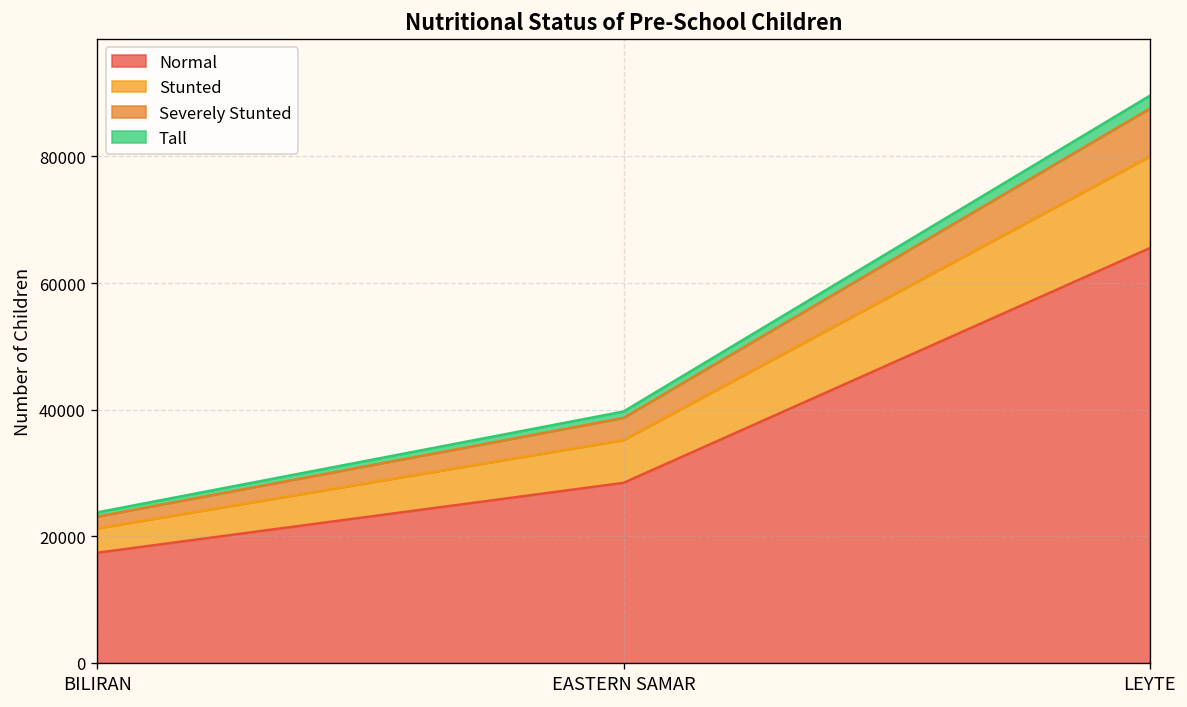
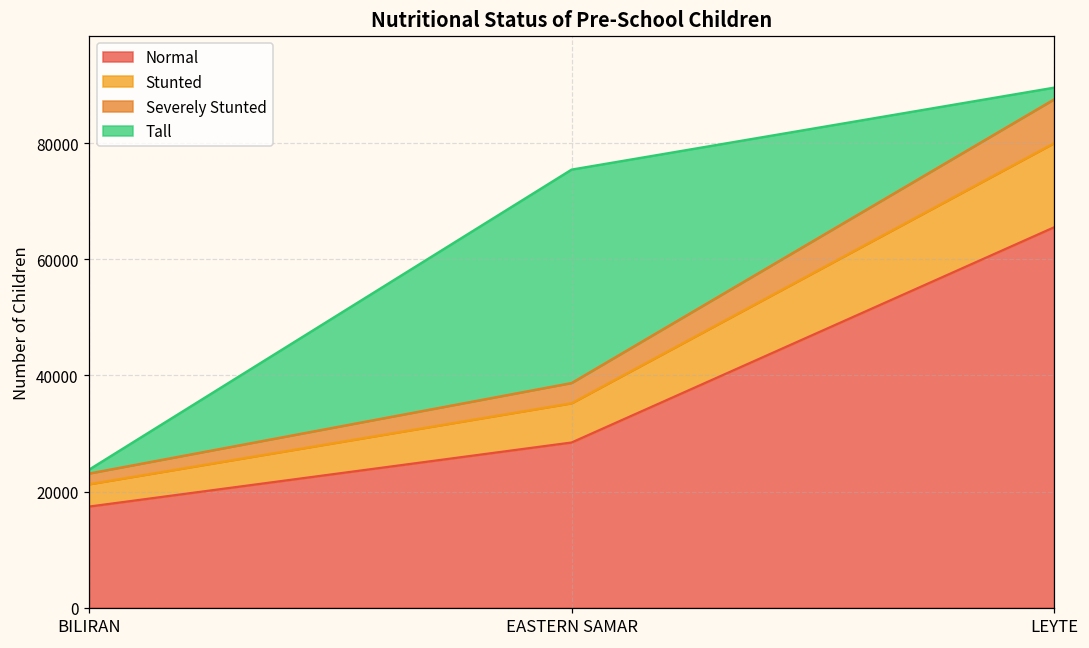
  {
    "Tall": {
      "BILIRAN": 1000,
-     "EASTERN SAMAR": 1000,
+     "EASTERN SAMAR": 37000,
      "LEYTE": 2000
    }
  }
